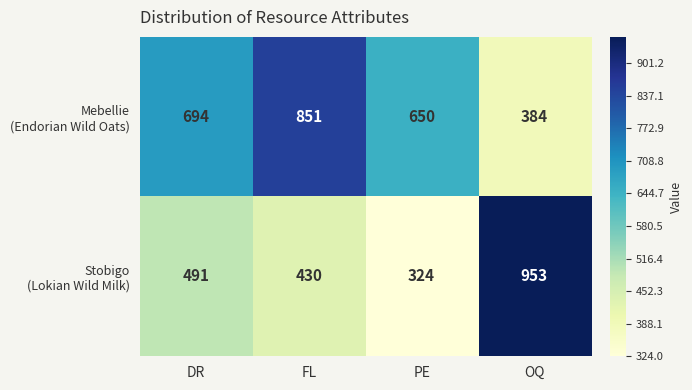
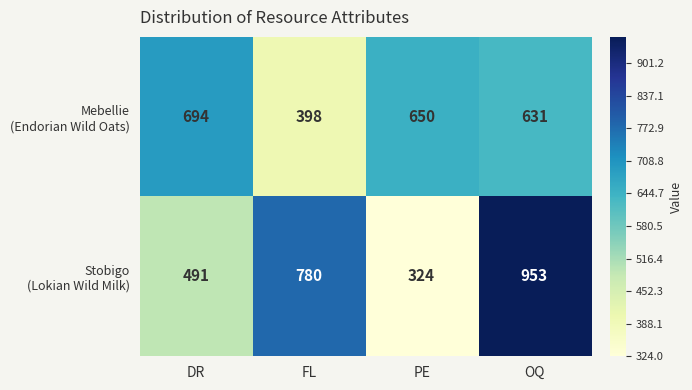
  {
    "Mebellie (Endorian Wild Oats)": {
      "DR": 694,
-     "FL": 851,
+     "FL": 398,
      "PE": 650,
-     "OQ": 384
+     "OQ": 631
    },
    "Stobigo (Lokian Wild Milk)": {
      "DR": 491,
-     "FL": 430,
+     "FL": 780,
      "PE": 324,
      "OQ": 953
    }
  }
